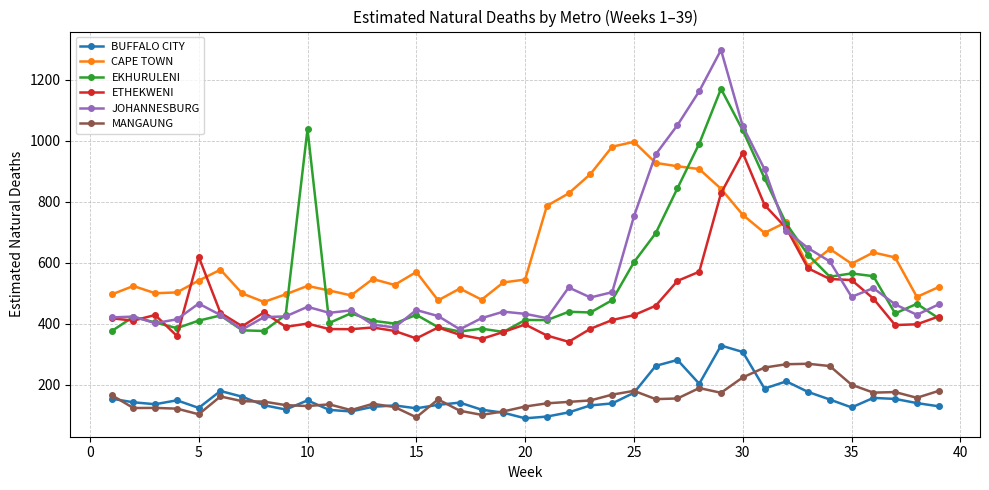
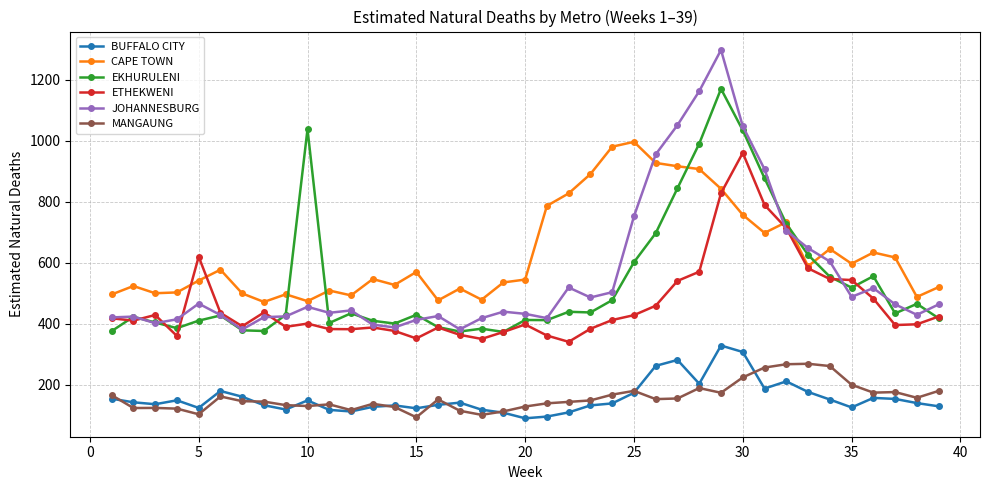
  {
    "BUFFALO CITY": {
      "5": 120,
      "10": 150,
      "15": 120,
      "20": 90,
      "30": 310,
      "35": 130
    },
    "CAPE TOWN": {
      "5": 540,
-     "10": 520,
+     "10": 470,
      "15": 570,
      "20": 550,
      "25": 1000,
      "30": 760,
      "35": 600
    },
    "EKHURULENI": {
      "5": 410,
      "10": 1040,
      "15": 430,
      "20": 410,
      "25": 600,
      "30": 1030,
-     "35": 570
+     "35": 520
    },
    "ETHEKWENI": {
      "5": 620,
      "10": 400,
      "15": 350,
      "20": 400,
      "25": 430,
      "30": 960,
      "35": 540
    },
    "JOHANNESBURG": {
      "5": 470,
      "10": 460,
-     "15": 450,
+     "15": 410,
      "20": 430,
      "25": 750,
      "30": 1050,
      "35": 490
    },
    "MANGAUNG": {
      "5": 100,
      "10": 130,
      "15": 90,
      "20": 130,
      "30": 220,
      "35": 200
    }
  }
